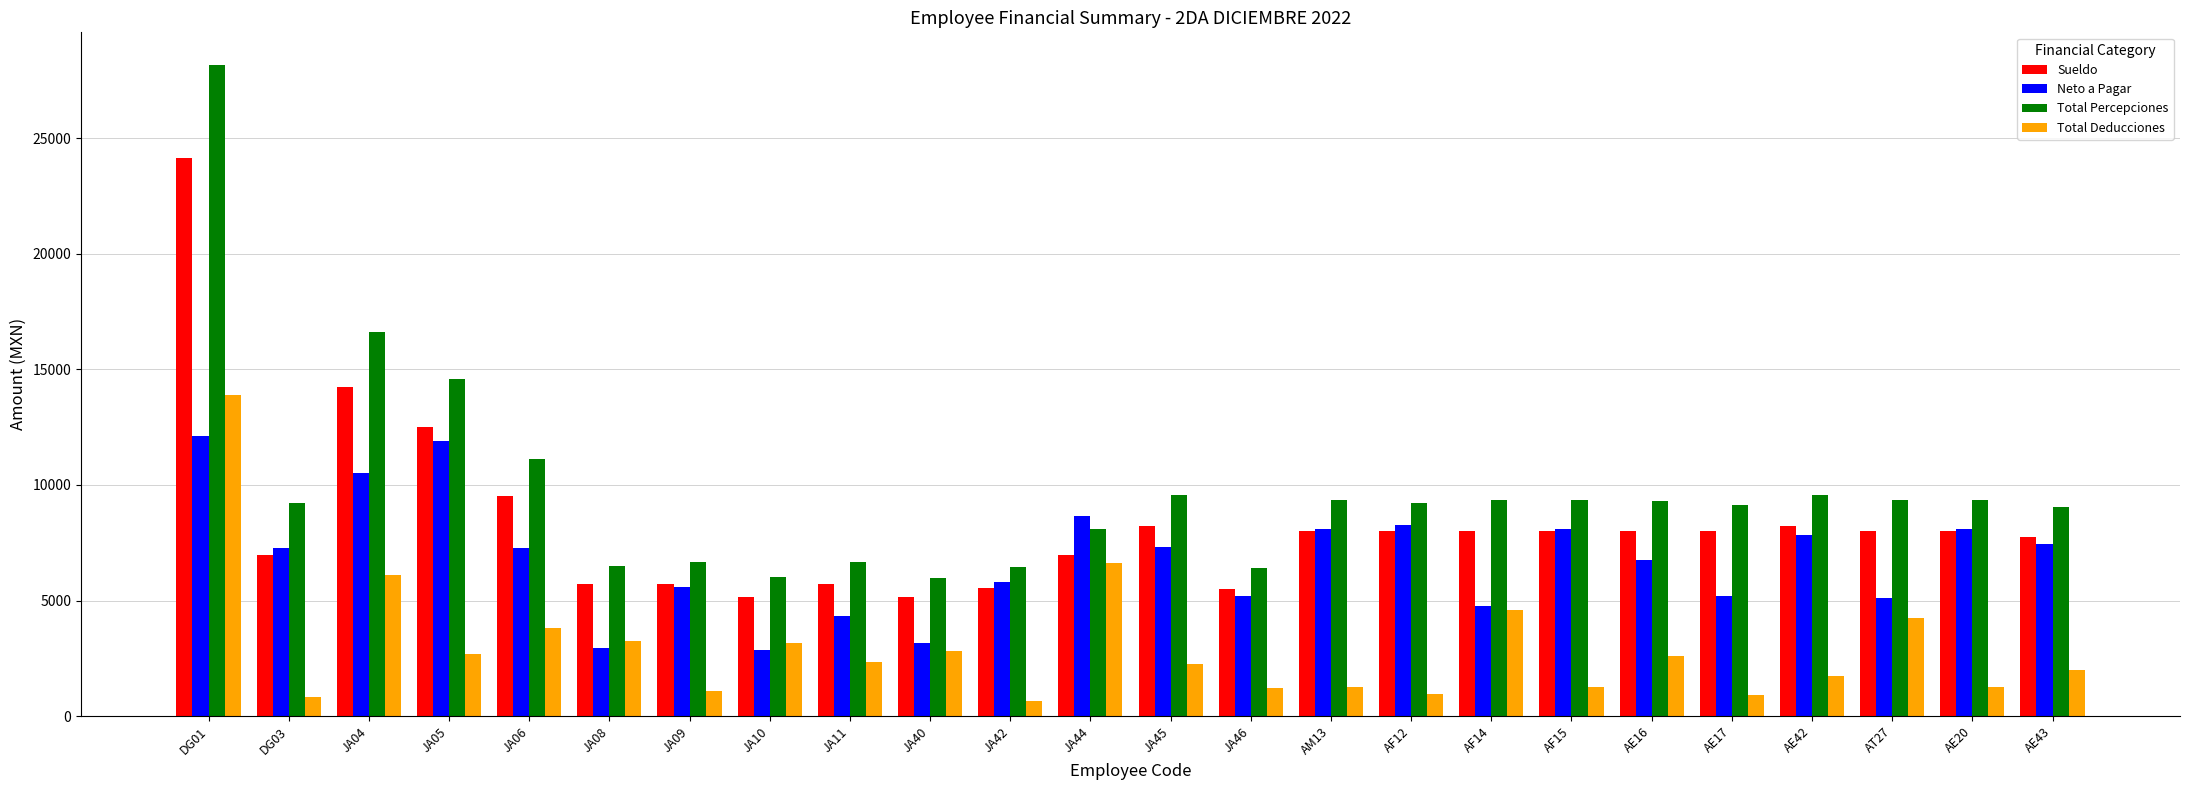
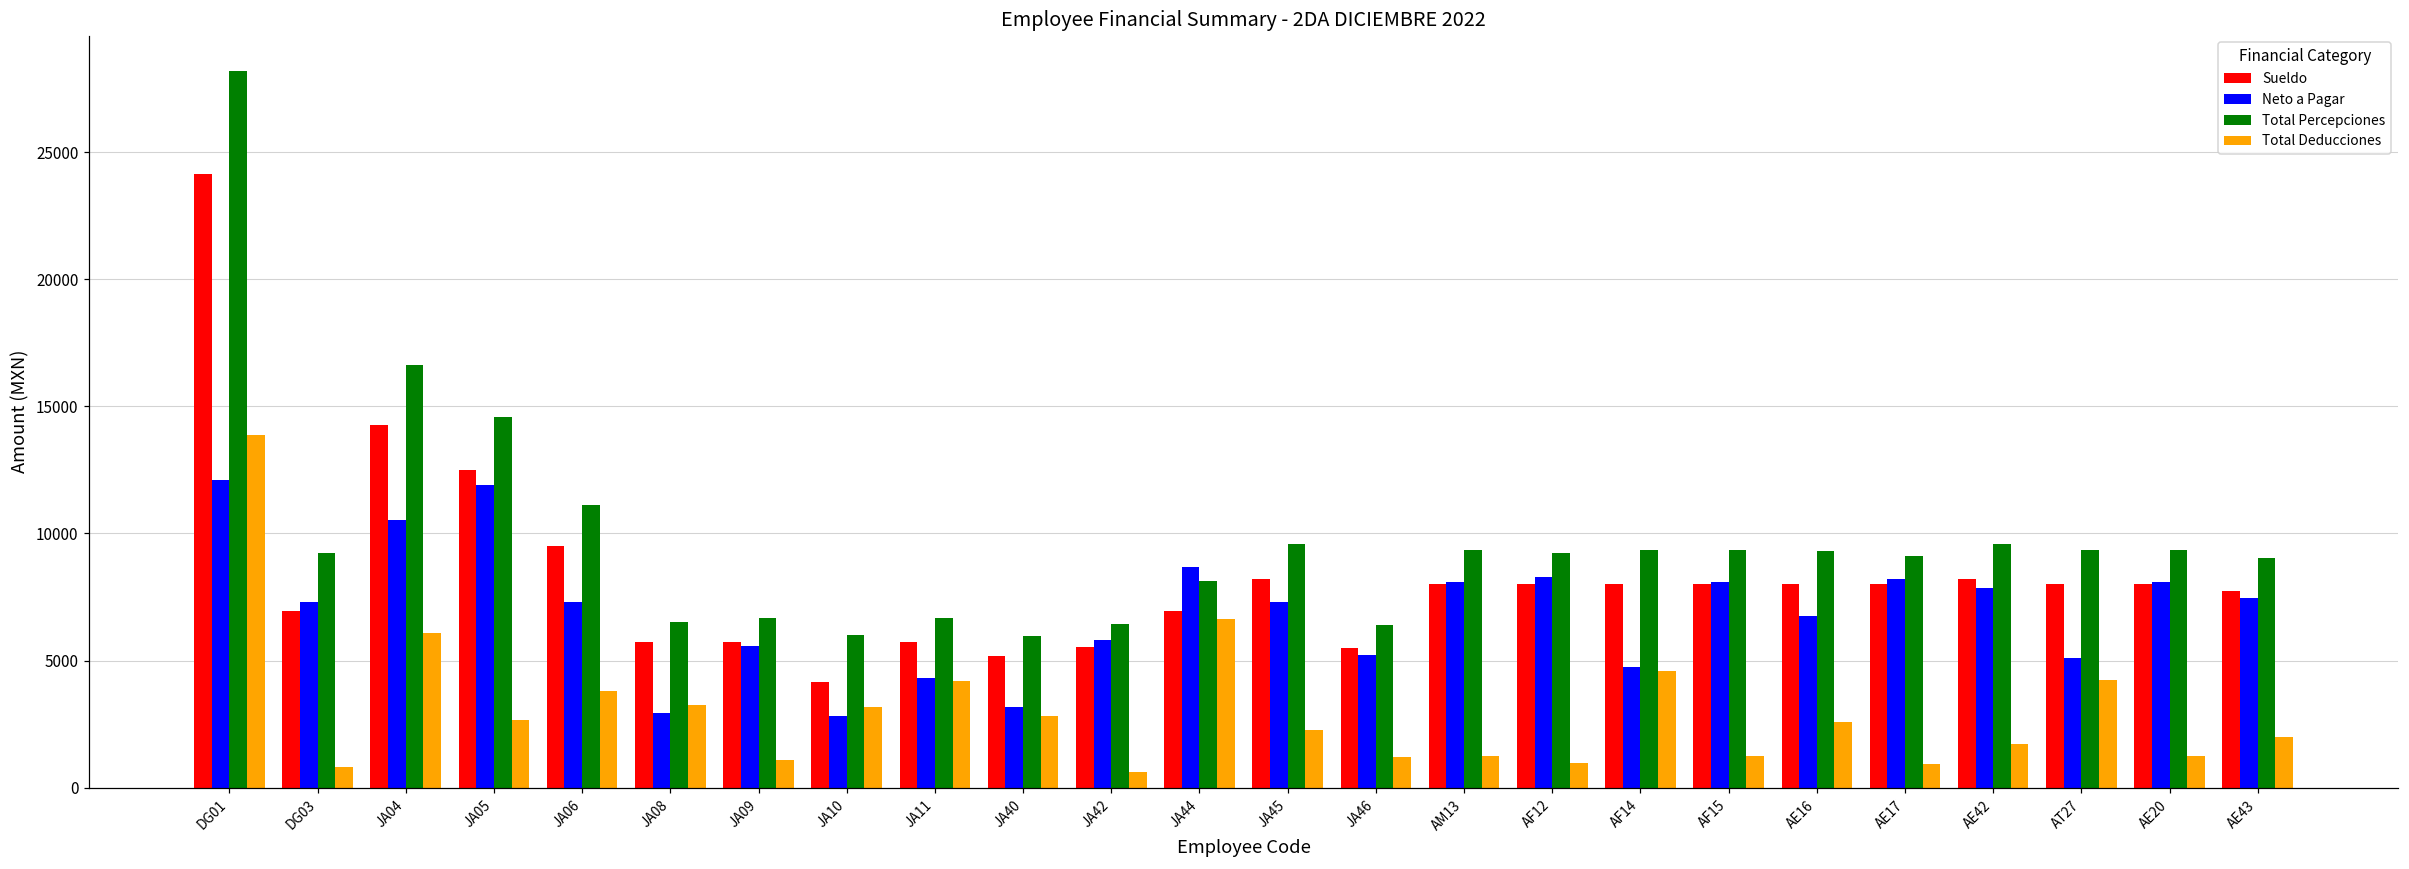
  {
    "Sueldo": {
      "DG01": 24100,
      "DG03": 7000,
      "JA04": 14300,
      "JA05": 12500,
      "JA06": 9500,
      "JA08": 5700,
      "JA09": 5700,
-     "JA10": 5200,
+     "JA10": 4100,
      "JA11": 5700,
      "JA40": 5200,
      "JA42": 5500,
      "JA44": 7000,
      "JA45": 8200,
      "JA46": 5500,
      "AM13": 8000,
      "AF12": 8000,
      "AF14": 8000,
      "AF15": 8000,
      "AE16": 8000,
      "AE17": 8000,
      "AE42": 8200,
      "AT27": 8000,
      "AE20": 8000,
      "AE43": 7700
    },
    "Neto a Pagar": {
      "DG01": 12100,
      "DG03": 7300,
      "JA04": 10500,
      "JA05": 11900,
      "JA06": 7300,
      "JA08": 2900,
      "JA09": 5600,
      "JA10": 2800,
      "JA11": 4300,
      "JA40": 3200,
      "JA42": 5800,
      "JA44": 8700,
      "JA45": 7300,
      "JA46": 5200,
      "AM13": 8100,
      "AF12": 8300,
      "AF14": 4800,
      "AF15": 8100,
      "AE16": 6700,
-     "AE17": 5200,
+     "AE17": 8200,
      "AE42": 7900,
      "AT27": 5100,
      "AE20": 8100,
      "AE43": 7500
    },
    "Total Percepciones": {
      "DG01": 28200,
      "DG03": 9200,
      "JA04": 16600,
      "JA05": 14600,
      "JA06": 11100,
      "JA08": 6500,
      "JA09": 6700,
      "JA10": 6000,
      "JA11": 6700,
      "JA40": 6000,
      "JA42": 6400,
      "JA44": 8100,
      "JA45": 9600,
      "JA46": 6400,
      "AM13": 9300,
      "AF12": 9200,
      "AF14": 9300,
      "AF15": 9300,
      "AE16": 9300,
      "AE17": 9100,
      "AE42": 9600,
      "AT27": 9300,
      "AE20": 9300,
      "AE43": 9000
    },
    "Total Deducciones": {
      "DG01": 13900,
      "DG03": 800,
      "JA04": 6100,
      "JA05": 2700,
      "JA06": 3800,
      "JA08": 3200,
      "JA09": 1100,
      "JA10": 3200,
-     "JA11": 2400,
+     "JA11": 4200,
      "JA40": 2800,
      "JA42": 600,
      "JA44": 6600,
      "JA45": 2300,
      "JA46": 1200,
      "AM13": 1200,
      "AF12": 1000,
      "AF14": 4600,
      "AF15": 1200,
      "AE16": 2600,
      "AE17": 900,
      "AE42": 1700,
      "AT27": 4200,
      "AE20": 1200,
      "AE43": 2000
    }
  }
